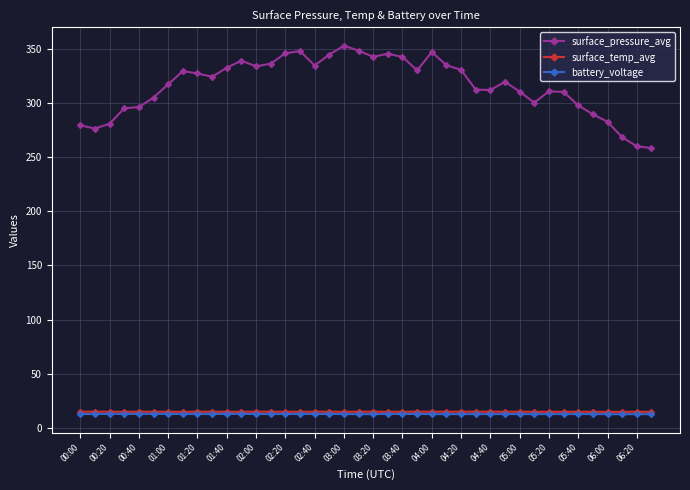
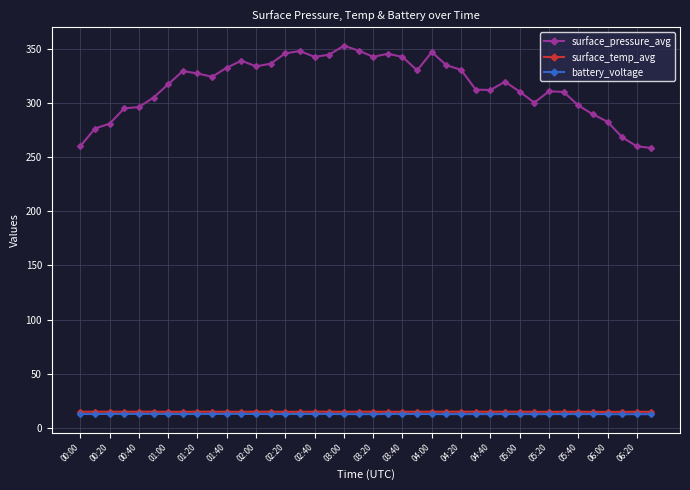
  {
    "surface_pressure_avg": {
-     "00:00": 279,
+     "00:00": 260,
      "00:20": 281,
      "00:40": 296,
      "01:00": 317,
      "01:20": 327,
      "01:40": 332,
      "02:00": 334,
      "02:20": 346,
-     "02:40": 334,
+     "02:40": 342,
      "03:00": 353,
      "03:20": 342,
      "03:40": 342,
      "04:00": 347,
      "04:20": 330,
      "04:40": 312,
      "05:00": 310,
      "05:20": 311,
      "05:40": 298,
      "06:00": 283,
      "06:20": 260
    }
  }
